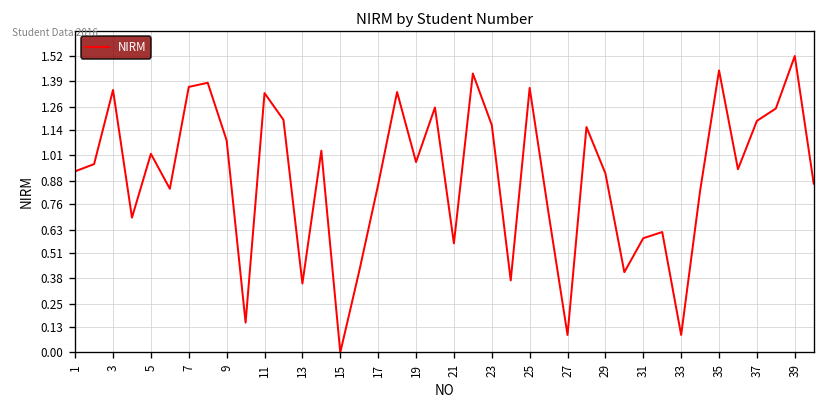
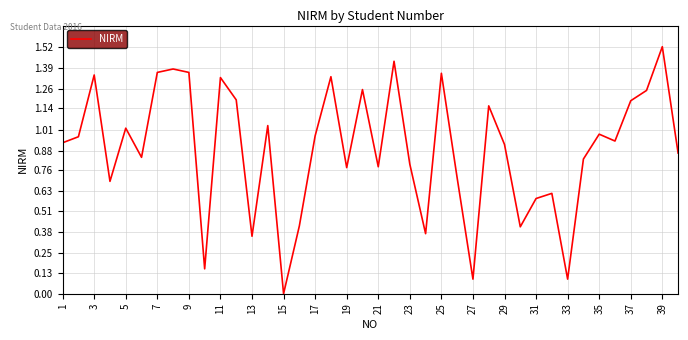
  {
    "1": 0.93,
    "3": 1.35,
    "5": 1.02,
    "7": 1.36,
-   "9": 1.09,
+   "9": 1.36,
    "11": 1.33,
    "13": 0.35,
    "15": 0.00,
-   "17": 0.86,
-   "19": 0.98,
-   "21": 0.56,
-   "23": 1.17,
+   "17": 0.97,
+   "19": 0.78,
+   "21": 0.78,
+   "23": 0.80,
    "25": 1.36,
    "27": 0.09,
    "29": 0.92,
    "31": 0.59,
    "33": 0.09,
-   "35": 1.45,
+   "35": 0.98,
    "37": 1.19,
    "39": 1.52
  }
